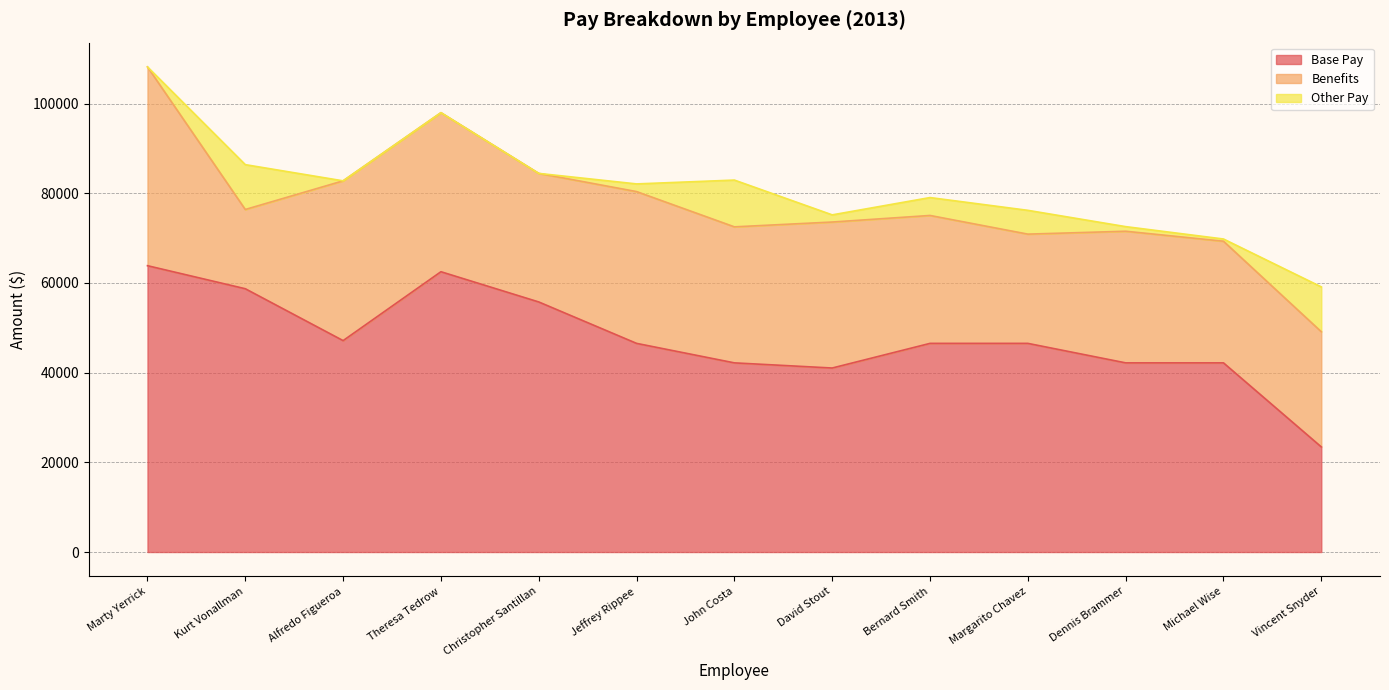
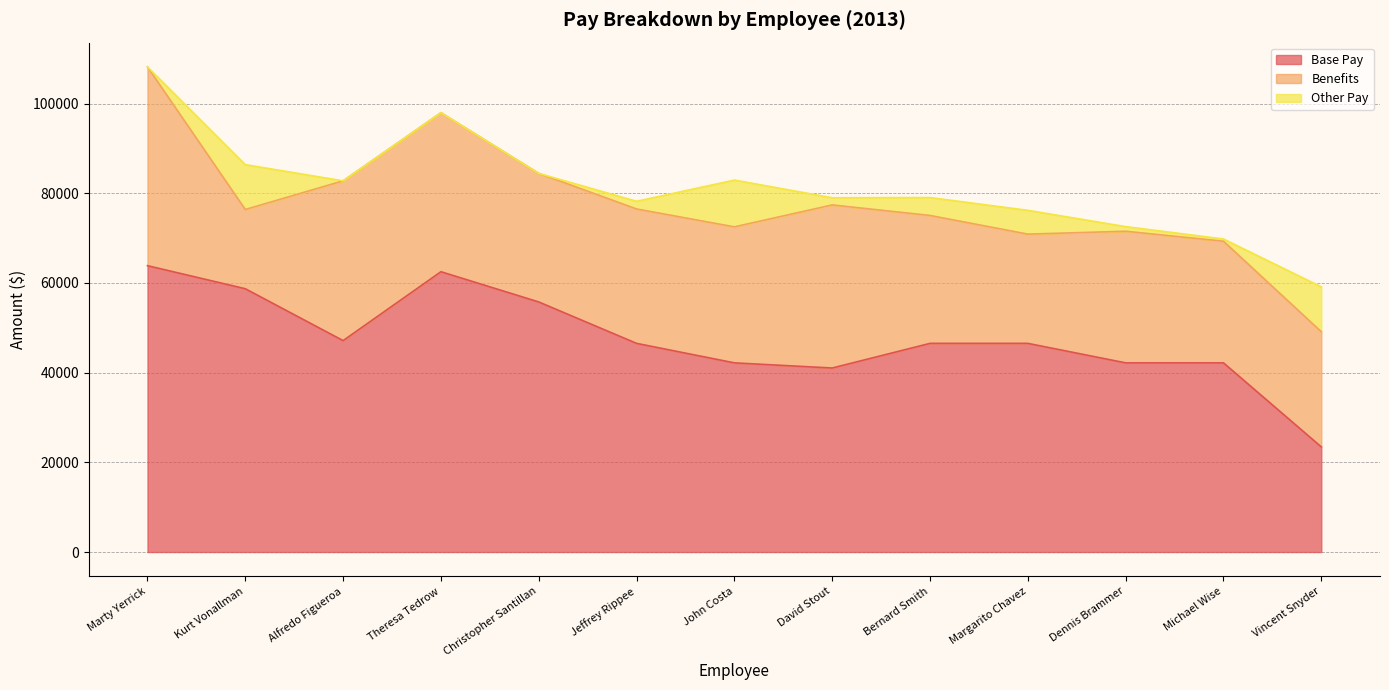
  {
    "Base Pay": {
      "Marty Yerrick": 64000,
      "Kurt Vonallman": 59000,
      "Alfredo Figueroa": 47000,
      "Theresa Tedrow": 63000,
      "Christopher Santillan": 56000,
      "Jeffrey Rippee": 47000,
      "John Costa": 42000,
      "David Stout": 41000,
      "Bernard Smith": 47000,
      "Margarito Chavez": 47000,
      "Dennis Brammer": 42000,
      "Michael Wise": 42000,
      "Vincent Snyder": 23000
    },
    "Benefits": {
      "Kurt Vonallman": 18000,
-     "Jeffrey Rippee": 34000,
+     "Jeffrey Rippee": 30000,
      "John Costa": 30000,
-     "David Stout": 33000,
+     "David Stout": 36000,
      "Bernard Smith": 29000,
      "Margarito Chavez": 24000,
      "Dennis Brammer": 29000,
      "Vincent Snyder": 26000
    },
    "Other Pay": {
      "Kurt Vonallman": 10000,
      "Jeffrey Rippee": 2000,
      "John Costa": 10000,
      "David Stout": 2000,
      "Bernard Smith": 4000,
      "Margarito Chavez": 5000,
      "Dennis Brammer": 1000,
      "Vincent Snyder": 10000
    }
  }
